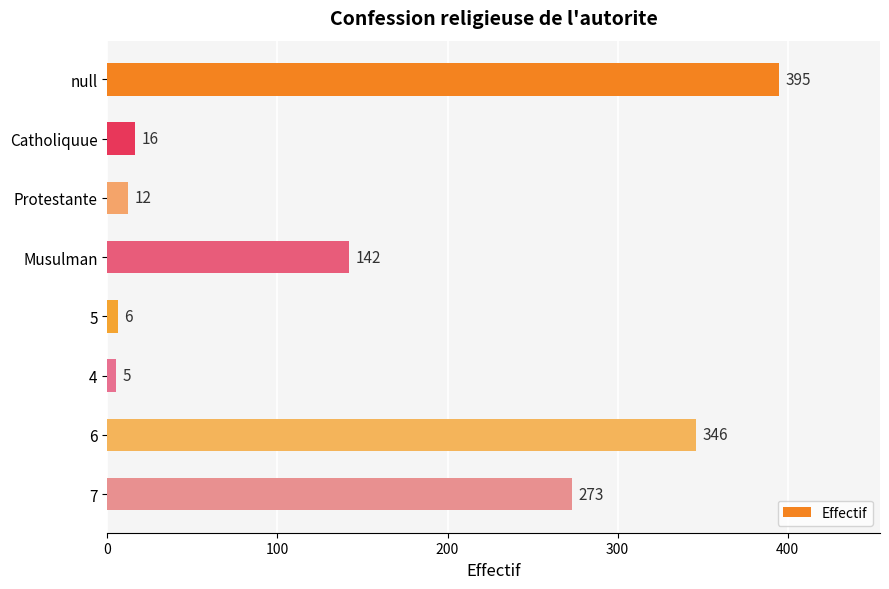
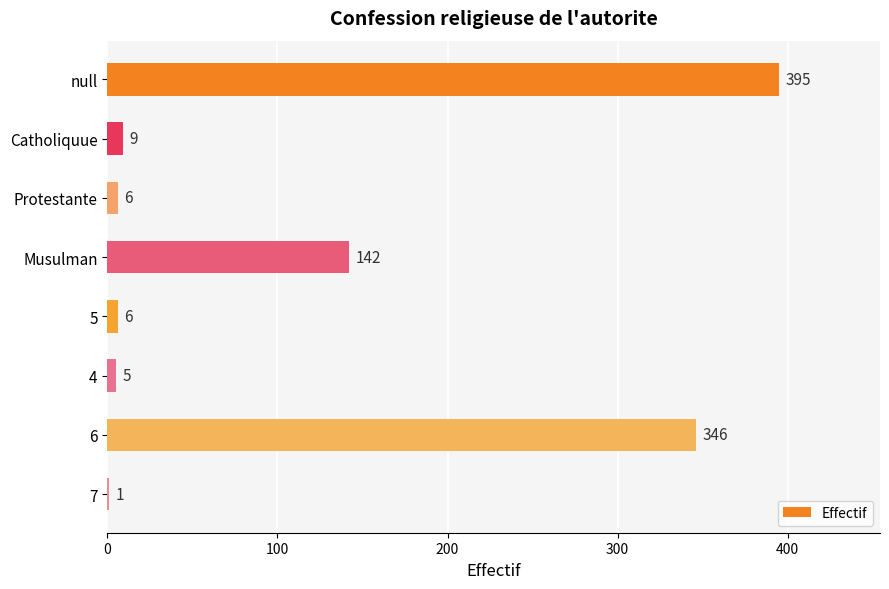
  {
    "null": 395,
-   "Catholiquue": 16,
-   "Protestante": 12,
+   "Catholiquue": 9,
+   "Protestante": 6,
    "Musulman": 142,
    "5": 6,
    "4": 5,
    "6": 346,
-   "7": 273
+   "7": 1
  }
